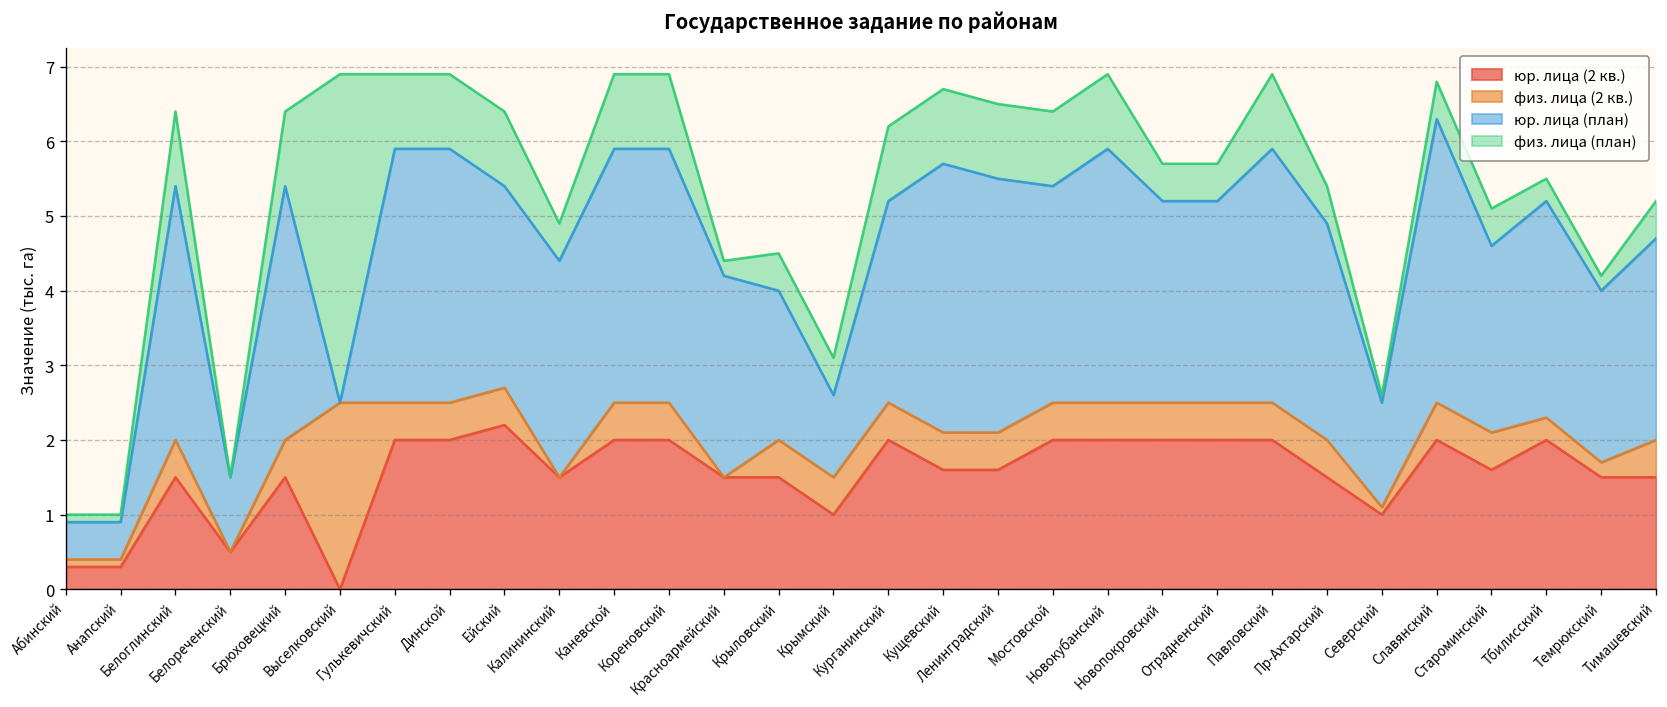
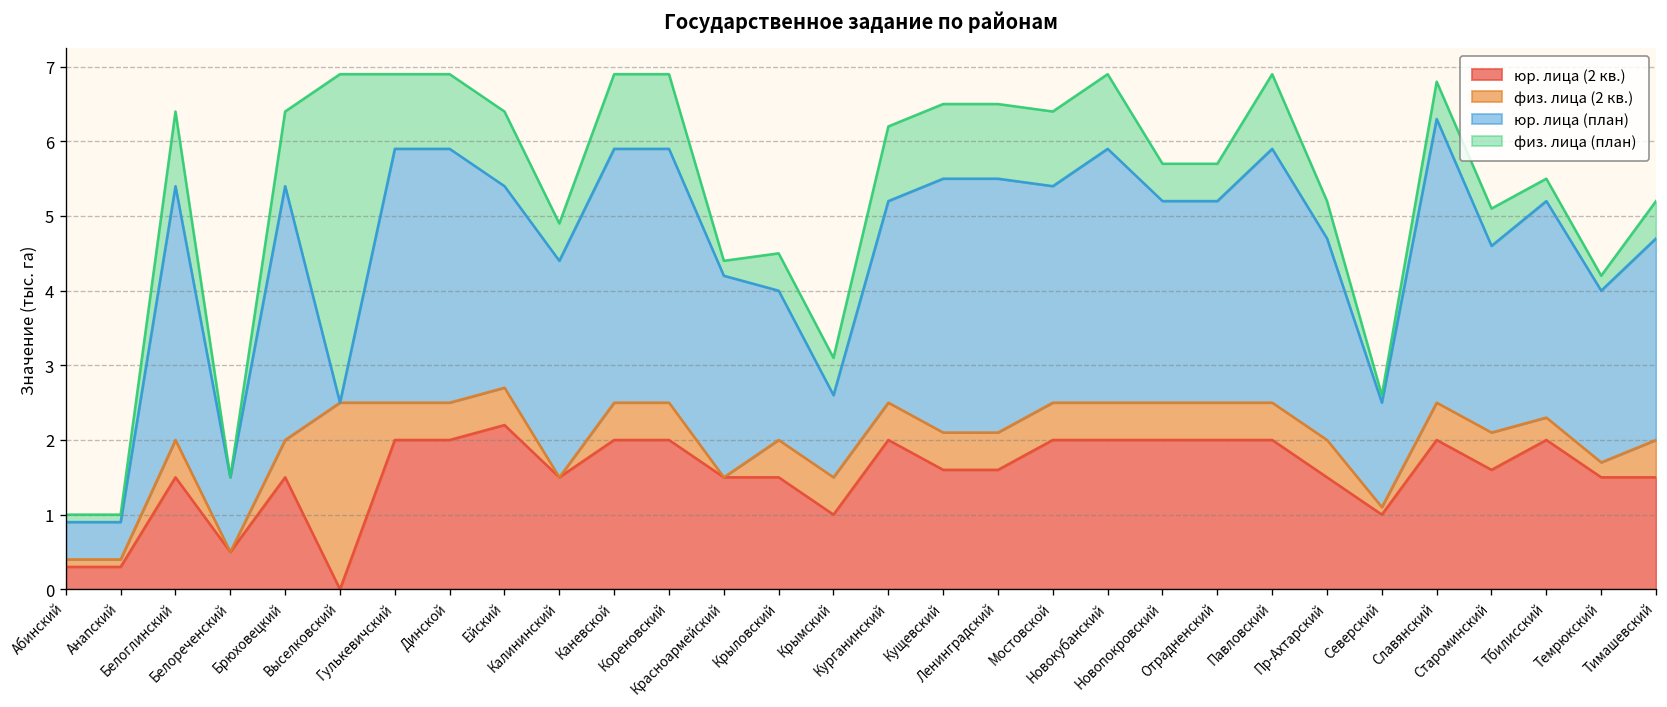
  {
    "юр. лица (план)": {
      "Абинский": 0.5,
      "Анапский": 0.5,
      "Белоглинский": 3.4,
      "Брюховецкий": 3.4,
      "Гулькевичский": 3.4,
      "Динской": 3.4,
      "Ейский": 2.7,
      "Калининский": 2.9,
      "Каневской": 3.4,
      "Кореновский": 3.4,
      "Красноармейский": 2.7,
      "Крыловский": 2.0,
      "Крымский": 1.1,
      "Курганинский": 2.7,
-     "Кущевский": 3.6,
+     "Кущевский": 3.4,
      "Ленинградский": 3.4,
      "Мостовской": 2.9,
      "Новокубанский": 3.4,
      "Новопокровский": 2.7,
      "Отрадненский": 2.7,
      "Павловский": 3.4,
-     "Пр-Ахтарский": 2.9,
+     "Пр-Ахтарский": 2.7,
      "Северский": 1.4,
      "Славянский": 3.8,
      "Староминский": 2.5,
      "Тбилисский": 2.9,
      "Темрюкский": 2.3,
      "Тимашевский": 2.7
    },
    "физ. лица (план)": {
      "Абинский": 0.1,
      "Анапский": 0.1,
      "Белоглинский": 1.0,
      "Брюховецкий": 1.0,
      "Выселковский": 4.4,
      "Гулькевичский": 1.0,
      "Динской": 1.0,
      "Ейский": 1.0,
      "Калининский": 0.5,
      "Каневской": 1.0,
      "Кореновский": 1.0,
      "Красноармейский": 0.2,
      "Крыловский": 0.5,
      "Крымский": 0.5,
      "Курганинский": 1.0,
      "Кущевский": 1.0,
      "Ленинградский": 1.0,
      "Мостовской": 1.0,
      "Новокубанский": 1.0,
      "Новопокровский": 0.5,
      "Отрадненский": 0.5,
      "Павловский": 1.0,
      "Пр-Ахтарский": 0.5,
      "Северский": 0.1,
      "Славянский": 0.5,
      "Староминский": 0.5,
      "Тбилисский": 0.3,
      "Темрюкский": 0.2,
      "Тимашевский": 0.5
    }
  }
